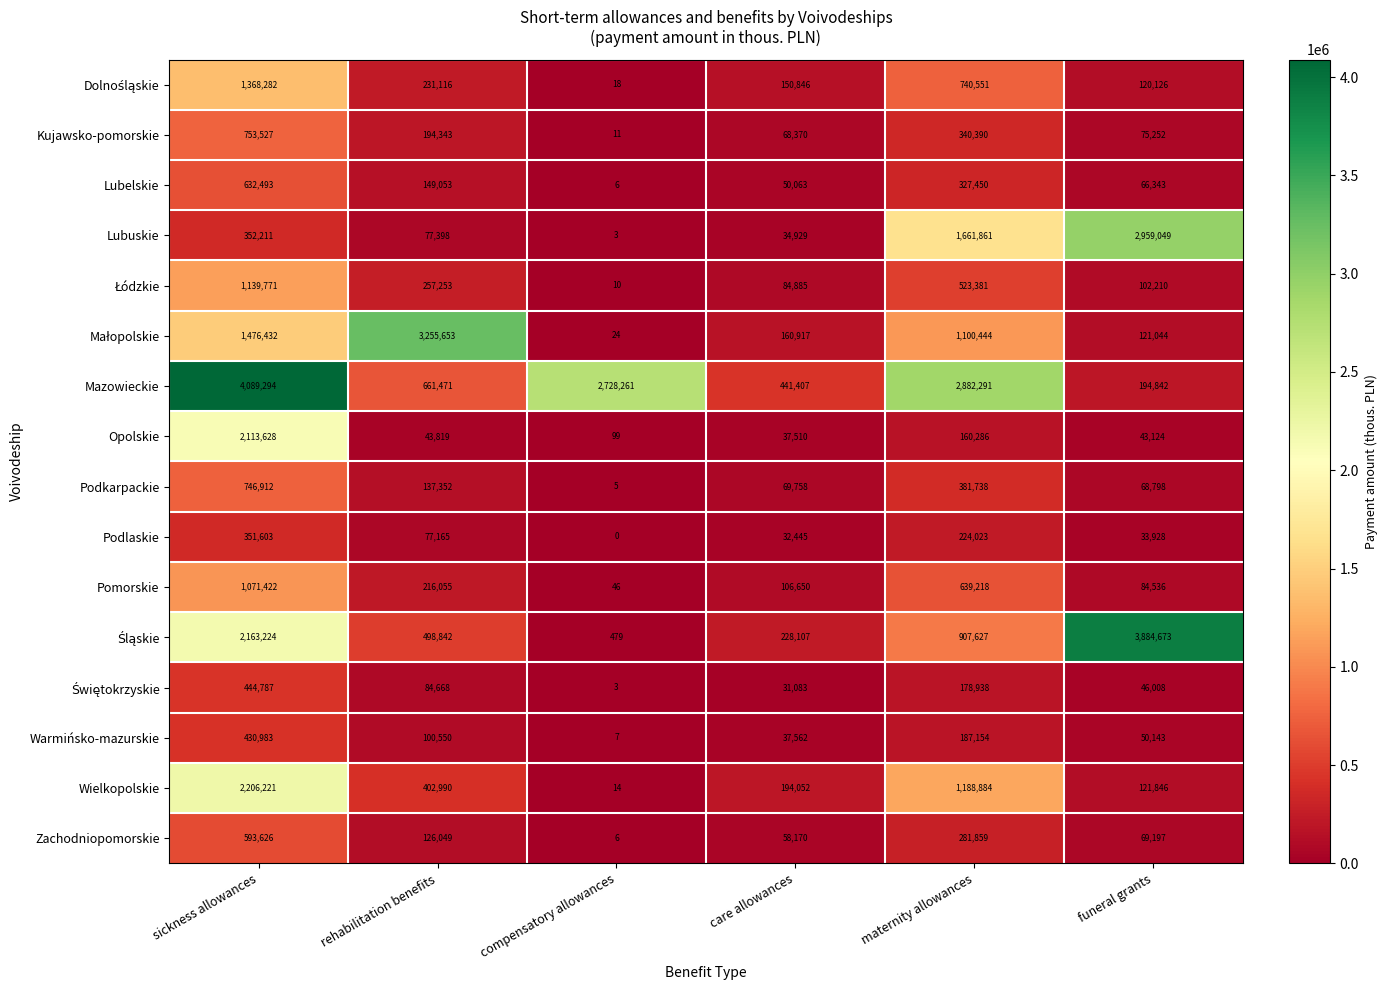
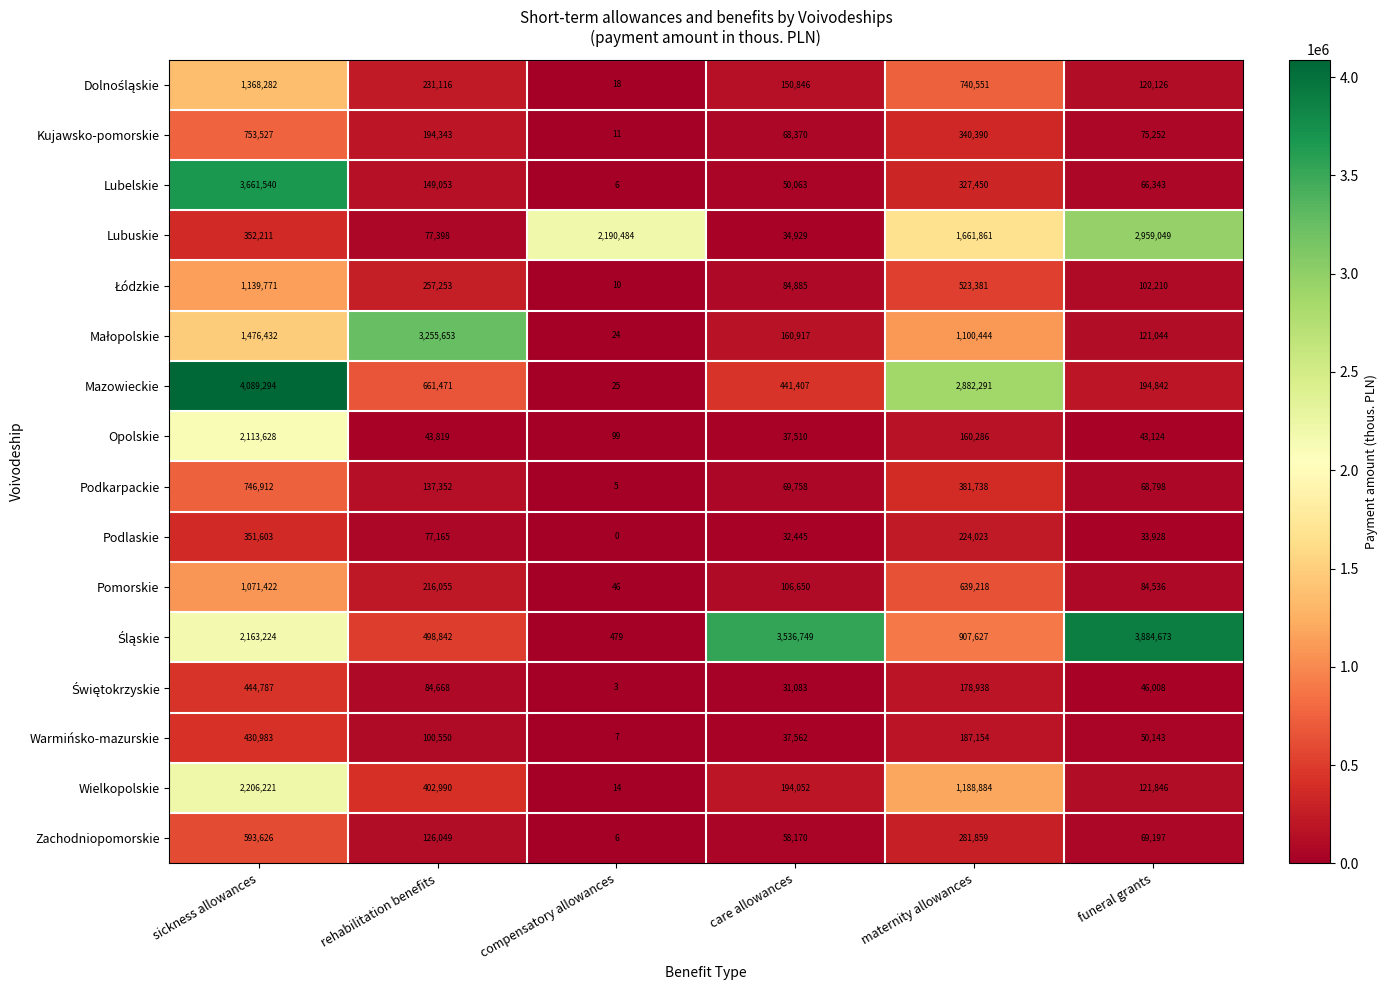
  {
    "Dolnośląskie": {
      "sickness allowances": "1,368,282",
      "rehabilitation benefits": "231,116",
      "compensatory allowances": "18",
      "care allowances": "150,846",
      "maternity allowances": "740,551",
      "funeral grants": "120,126"
    },
    "Kujawsko-pomorskie": {
      "sickness allowances": "753,527",
      "rehabilitation benefits": "194,343",
      "compensatory allowances": "11",
      "care allowances": "68,370",
      "maternity allowances": "340,390",
      "funeral grants": "75,252"
    },
    "Lubelskie": {
-     "sickness allowances": "632,493",
+     "sickness allowances": "3,661,540",
      "rehabilitation benefits": "149,053",
      "compensatory allowances": "6",
      "care allowances": "50,063",
      "maternity allowances": "327,450",
      "funeral grants": "66,343"
    },
    "Lubuskie": {
      "sickness allowances": "352,211",
      "rehabilitation benefits": "77,398",
-     "compensatory allowances": "3",
+     "compensatory allowances": "2,190,484",
      "care allowances": "34,929",
      "maternity allowances": "1,661,861",
      "funeral grants": "2,959,049"
    },
    "Łódzkie": {
      "sickness allowances": "1,139,771",
      "rehabilitation benefits": "257,253",
      "compensatory allowances": "10",
      "care allowances": "84,885",
      "maternity allowances": "523,381",
      "funeral grants": "102,210"
    },
    "Małopolskie": {
      "sickness allowances": "1,476,432",
      "rehabilitation benefits": "3,255,653",
      "compensatory allowances": "24",
      "care allowances": "160,917",
      "maternity allowances": "1,100,444",
      "funeral grants": "121,044"
    },
    "Mazowieckie": {
      "sickness allowances": "4,089,294",
      "rehabilitation benefits": "661,471",
-     "compensatory allowances": "2,728,261",
+     "compensatory allowances": "25",
      "care allowances": "441,407",
      "maternity allowances": "2,882,291",
      "funeral grants": "194,842"
    },
    "Opolskie": {
      "sickness allowances": "2,113,628",
      "rehabilitation benefits": "43,819",
      "compensatory allowances": "99",
      "care allowances": "37,510",
      "maternity allowances": "160,286",
      "funeral grants": "43,124"
    },
    "Podkarpackie": {
      "sickness allowances": "746,912",
      "rehabilitation benefits": "137,352",
      "compensatory allowances": "5",
      "care allowances": "69,758",
      "maternity allowances": "381,738",
      "funeral grants": "68,798"
    },
    "Podlaskie": {
      "sickness allowances": "351,603",
      "rehabilitation benefits": "77,165",
      "compensatory allowances": "0",
      "care allowances": "32,445",
      "maternity allowances": "224,023",
      "funeral grants": "33,928"
    },
    "Pomorskie": {
      "sickness allowances": "1,071,422",
      "rehabilitation benefits": "216,055",
      "compensatory allowances": "46",
      "care allowances": "106,650",
      "maternity allowances": "639,218",
      "funeral grants": "84,536"
    },
    "Śląskie": {
      "sickness allowances": "2,163,224",
      "rehabilitation benefits": "498,842",
      "compensatory allowances": "479",
-     "care allowances": "228,107",
+     "care allowances": "3,536,749",
      "maternity allowances": "907,627",
      "funeral grants": "3,884,673"
    },
    "Świętokrzyskie": {
      "sickness allowances": "444,787",
      "rehabilitation benefits": "84,668",
      "compensatory allowances": "3",
      "care allowances": "31,083",
      "maternity allowances": "178,938",
      "funeral grants": "46,008"
    },
    "Warmińsko-mazurskie": {
      "sickness allowances": "430,983",
      "rehabilitation benefits": "100,550",
      "compensatory allowances": "7",
      "care allowances": "37,562",
      "maternity allowances": "187,154",
      "funeral grants": "50,143"
    },
    "Wielkopolskie": {
      "sickness allowances": "2,206,221",
      "rehabilitation benefits": "402,990",
      "compensatory allowances": "14",
      "care allowances": "194,052",
      "maternity allowances": "1,188,884",
      "funeral grants": "121,846"
    },
    "Zachodniopomorskie": {
      "sickness allowances": "593,626",
      "rehabilitation benefits": "126,049",
      "compensatory allowances": "6",
      "care allowances": "58,170",
      "maternity allowances": "281,859",
      "funeral grants": "69,197"
    }
  }
